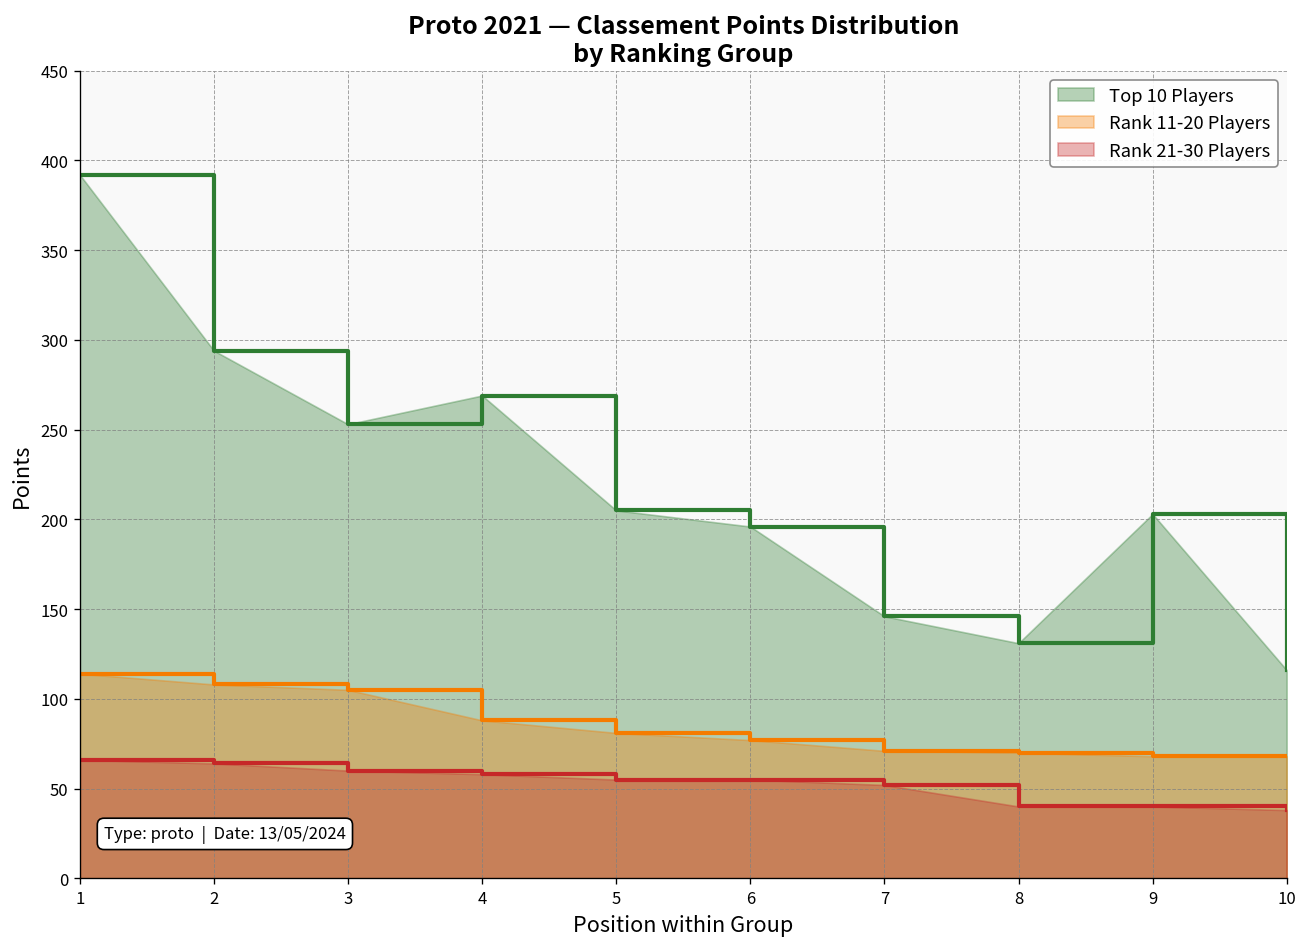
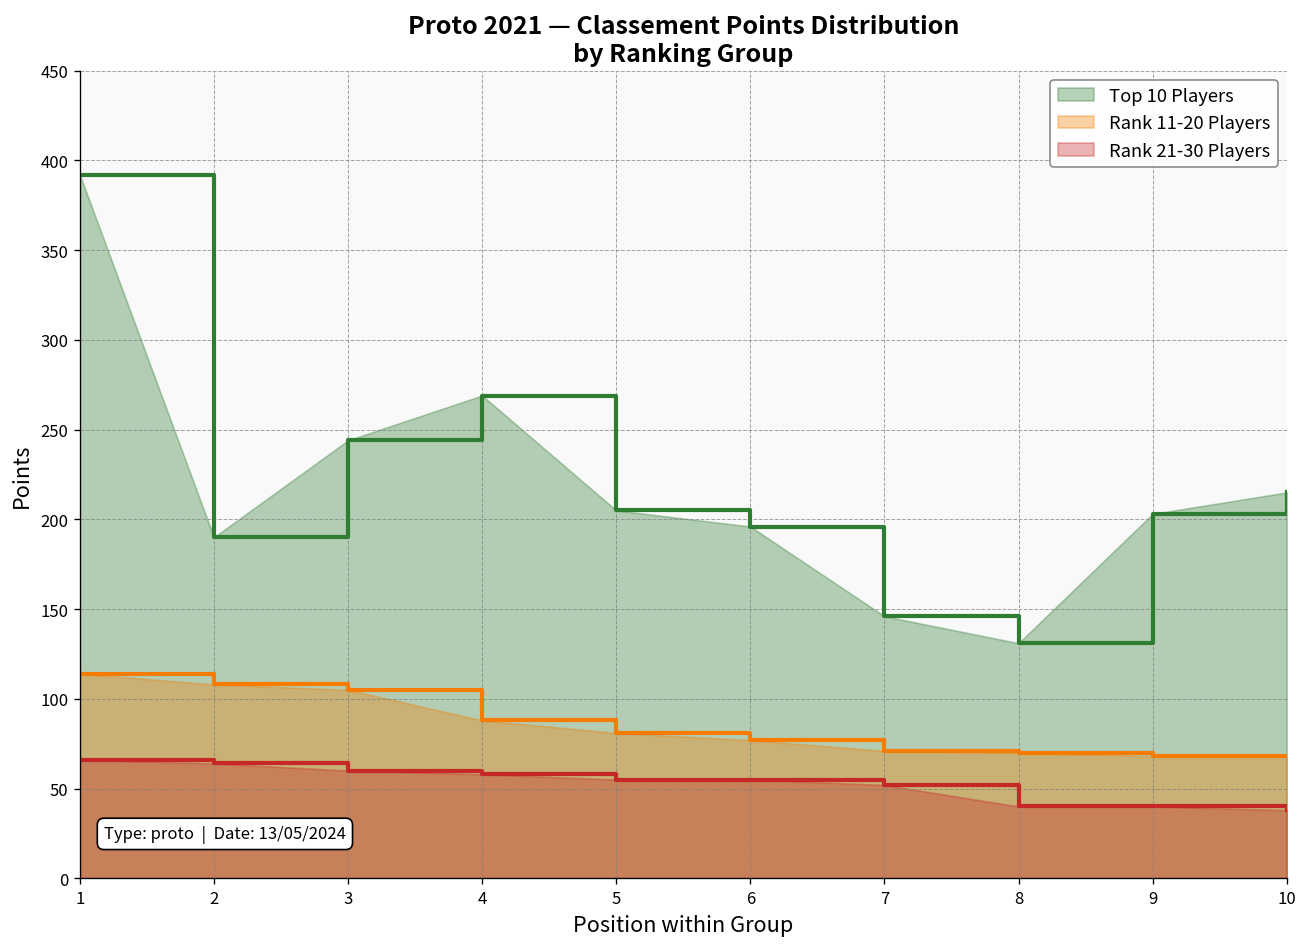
  {
    "Top 10 Players": {
      "1": 392,
-     "2": 294,
-     "3": 253,
+     "2": 190,
+     "3": 244,
      "4": 269,
      "5": 205,
      "6": 196,
      "7": 146,
      "8": 131,
      "9": 203,
-     "10": 116
+     "10": 215
    }
  }
